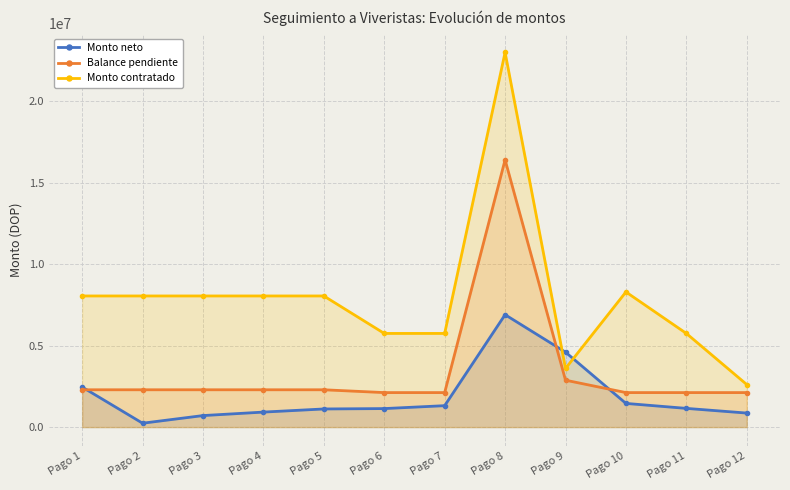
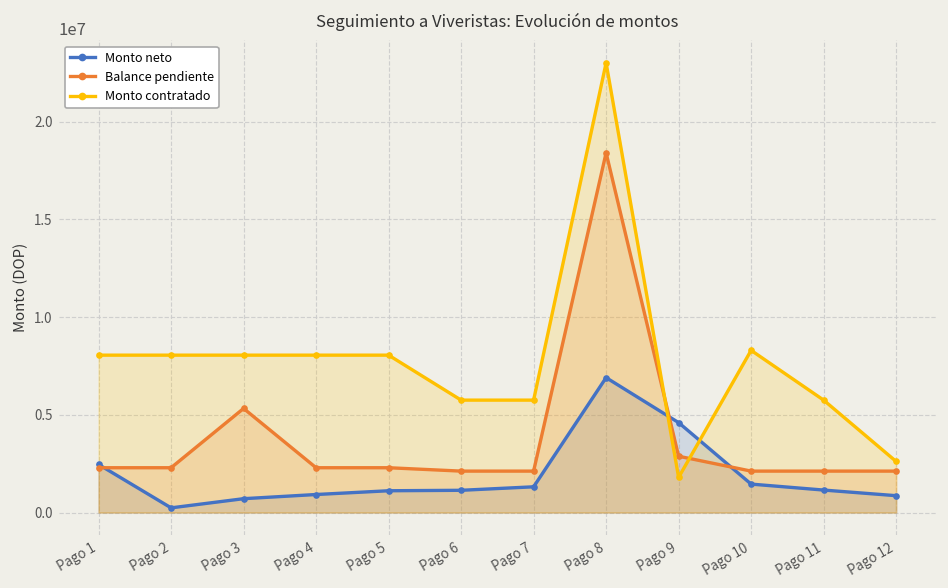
  {
    "Monto neto": {
      "Pago 1": 2500000,
      "Pago 2": 200000,
      "Pago 3": 700000,
      "Pago 4": 900000,
      "Pago 5": 1100000,
      "Pago 6": 1100000,
      "Pago 7": 1300000,
      "Pago 8": 6900000,
      "Pago 9": 4600000,
      "Pago 10": 1500000,
      "Pago 11": 1200000,
      "Pago 12": 900000
    },
    "Balance pendiente": {
      "Pago 1": 2300000,
      "Pago 2": 2300000,
-     "Pago 3": 2300000,
+     "Pago 3": 5300000,
      "Pago 4": 2300000,
      "Pago 5": 2300000,
      "Pago 6": 2100000,
      "Pago 7": 2100000,
-     "Pago 8": 16400000,
+     "Pago 8": 18400000,
      "Pago 9": 2900000,
      "Pago 10": 2100000,
      "Pago 11": 2100000,
      "Pago 12": 2100000
    },
    "Monto contratado": {
      "Pago 1": 8100000,
      "Pago 2": 8100000,
      "Pago 3": 8100000,
      "Pago 4": 8100000,
      "Pago 5": 8100000,
      "Pago 6": 5800000,
      "Pago 7": 5800000,
      "Pago 8": 23000000,
-     "Pago 9": 3600000,
+     "Pago 9": 1800000,
      "Pago 10": 8300000,
      "Pago 11": 5800000,
      "Pago 12": 2600000
    }
  }
